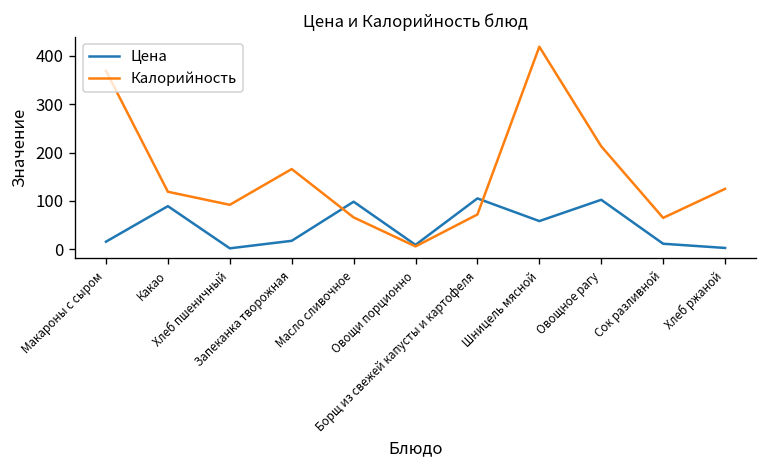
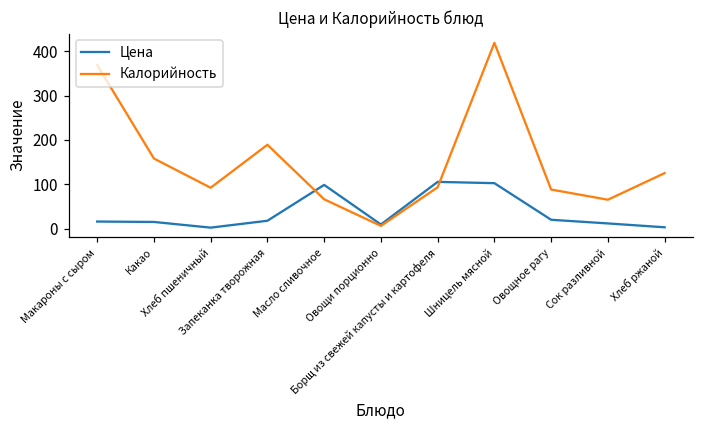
  {
    "Цена": {
      "Макароны с сыром": 20,
-     "Какао": 90,
+     "Какао": 10,
      "Хлеб пшеничный": 0,
      "Запеканка творожная": 20,
      "Масло сливочное": 100,
      "Борщ из свежей капусты и картофеля": 110,
-     "Шницель мясной": 60,
-     "Овощное рагу": 100,
+     "Шницель мясной": 100,
+     "Овощное рагу": 20,
      "Сок разливной": 10,
      "Хлеб ржаной": 0
    },
    "Калорийность": {
-     "Какао": 120,
+     "Какао": 160,
      "Хлеб пшеничный": 90,
-     "Запеканка творожная": 170,
+     "Запеканка творожная": 190,
      "Масло сливочное": 70,
-     "Борщ из свежей капусты и картофеля": 70,
+     "Борщ из свежей капусты и картофеля": 90,
      "Шницель мясной": 420,
-     "Овощное рагу": 210,
+     "Овощное рагу": 90,
      "Сок разливной": 70,
      "Хлеб ржаной": 130
    }
  }
